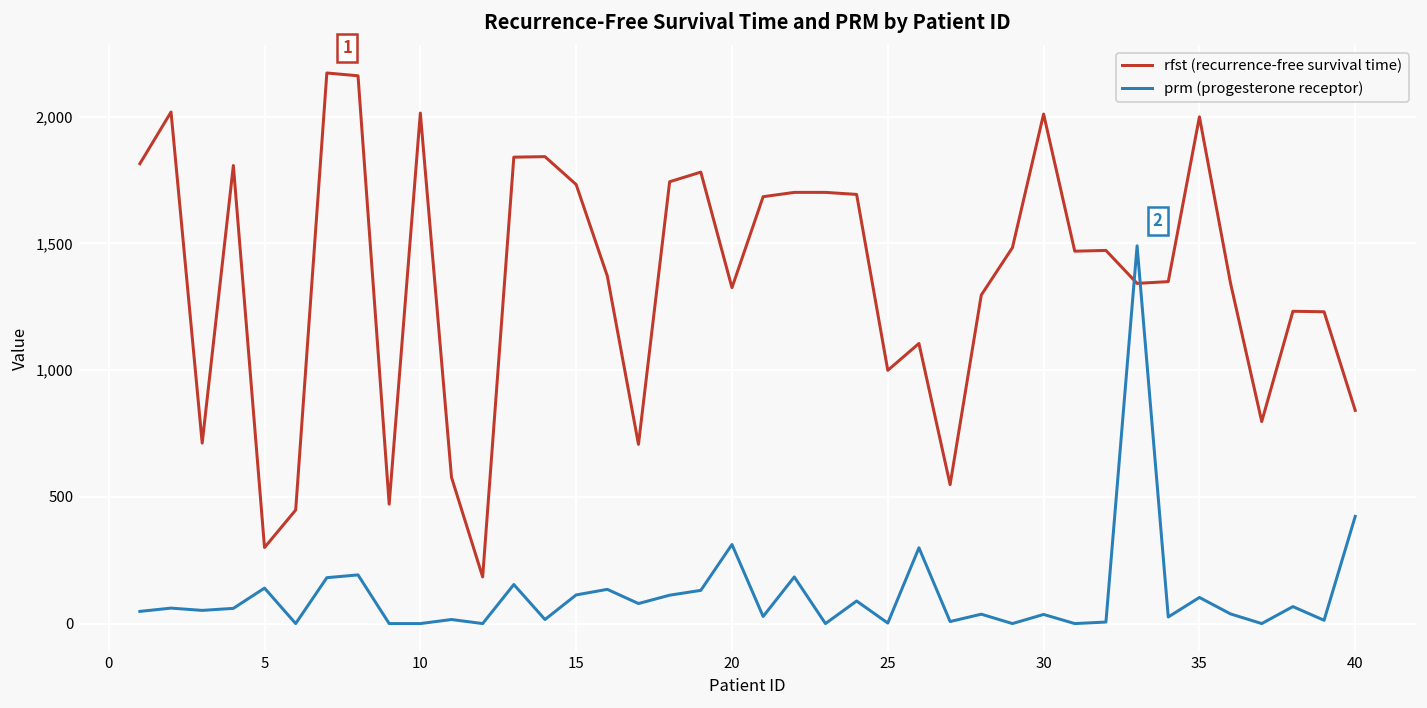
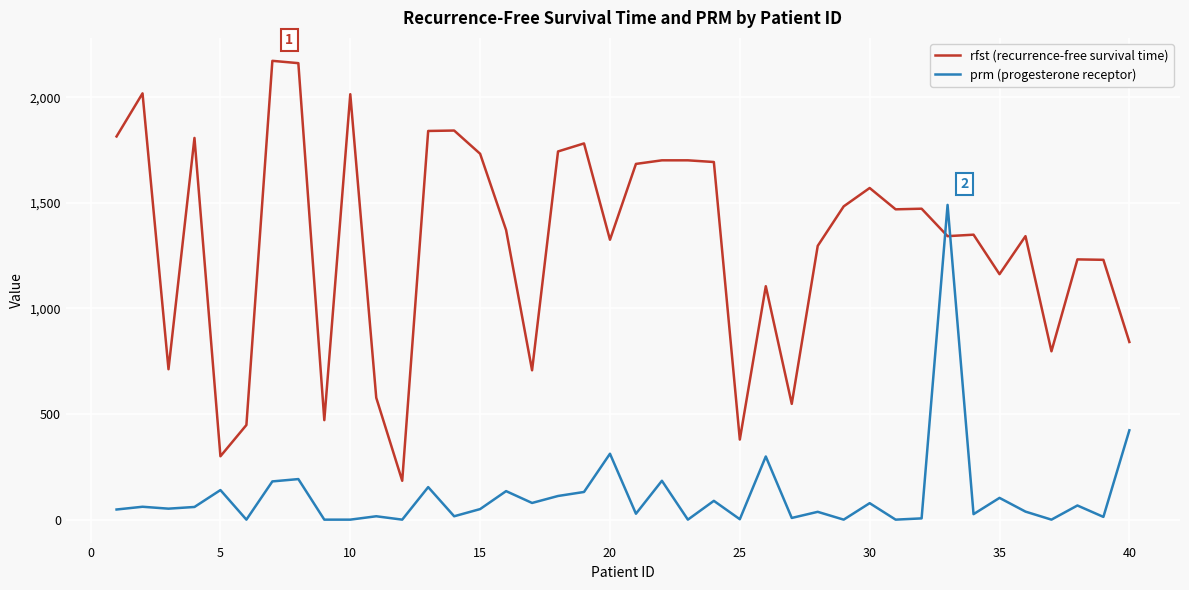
  {
    "rfst (recurrence-free survival time)": {
      "5": "300",
      "10": "2,010",
      "15": "1,730",
      "20": "1,330",
-     "25": "1,000",
-     "30": "2,010",
-     "35": "2,000",
+     "25": "380",
+     "30": "1,570",
+     "35": "1,160",
      "40": "840"
    },
    "prm (progesterone receptor)": {
      "5": "140",
      "10": "0",
-     "15": "110",
+     "15": "50",
      "20": "310",
      "25": "0",
-     "30": "40",
+     "30": "80",
      "35": "100",
      "40": "420"
    }
  }
